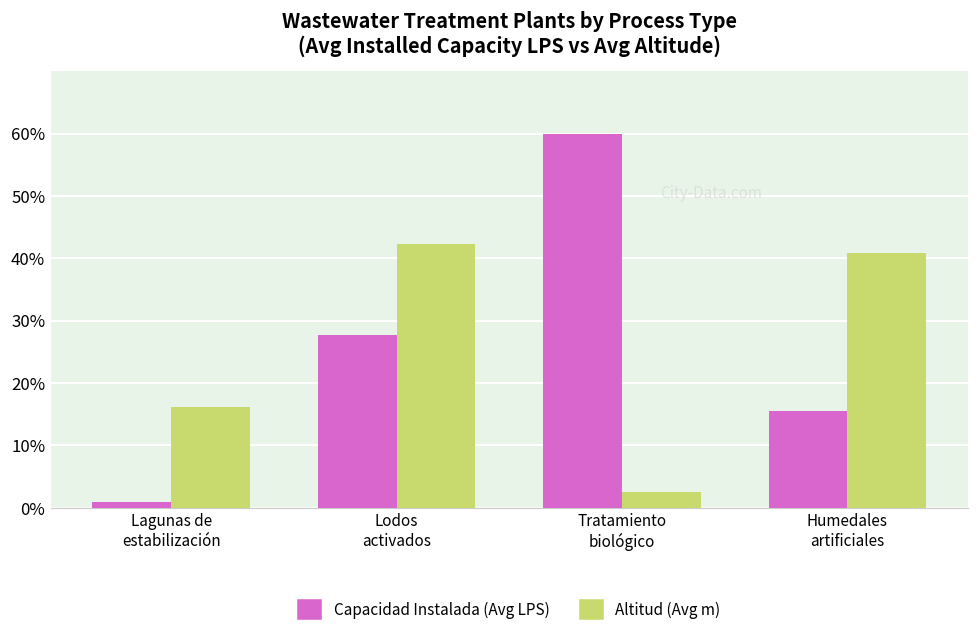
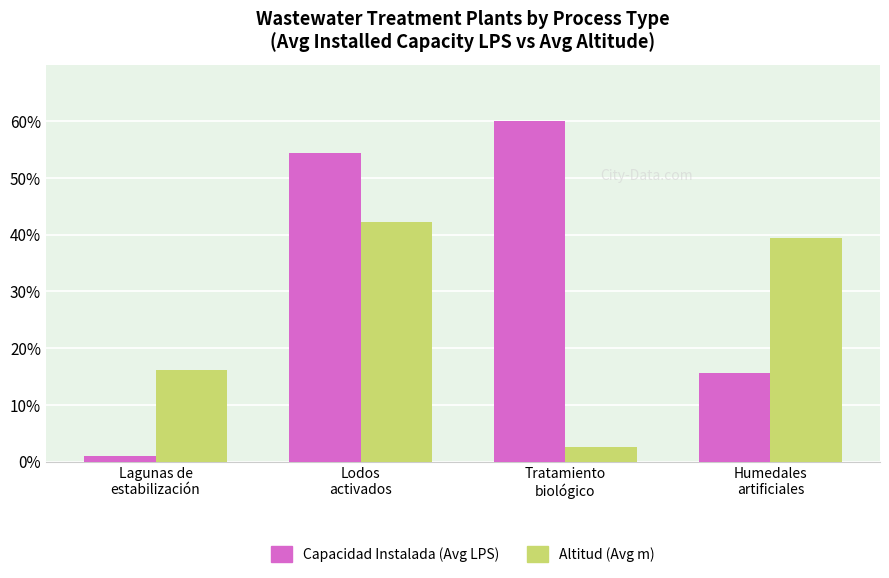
  {
    "Capacidad Instalada (Avg LPS)": {
      "Lagunas de estabilización": "1%",
-     "Lodos activados": "28%",
+     "Lodos activados": "54%",
      "Tratamiento biológico": "60%",
      "Humedales artificiales": "16%"
    },
    "Altitud (Avg m)": {
      "Lagunas de estabilización": "16%",
      "Lodos activados": "42%",
      "Tratamiento biológico": "3%",
-     "Humedales artificiales": "41%"
+     "Humedales artificiales": "39%"
    }
  }
